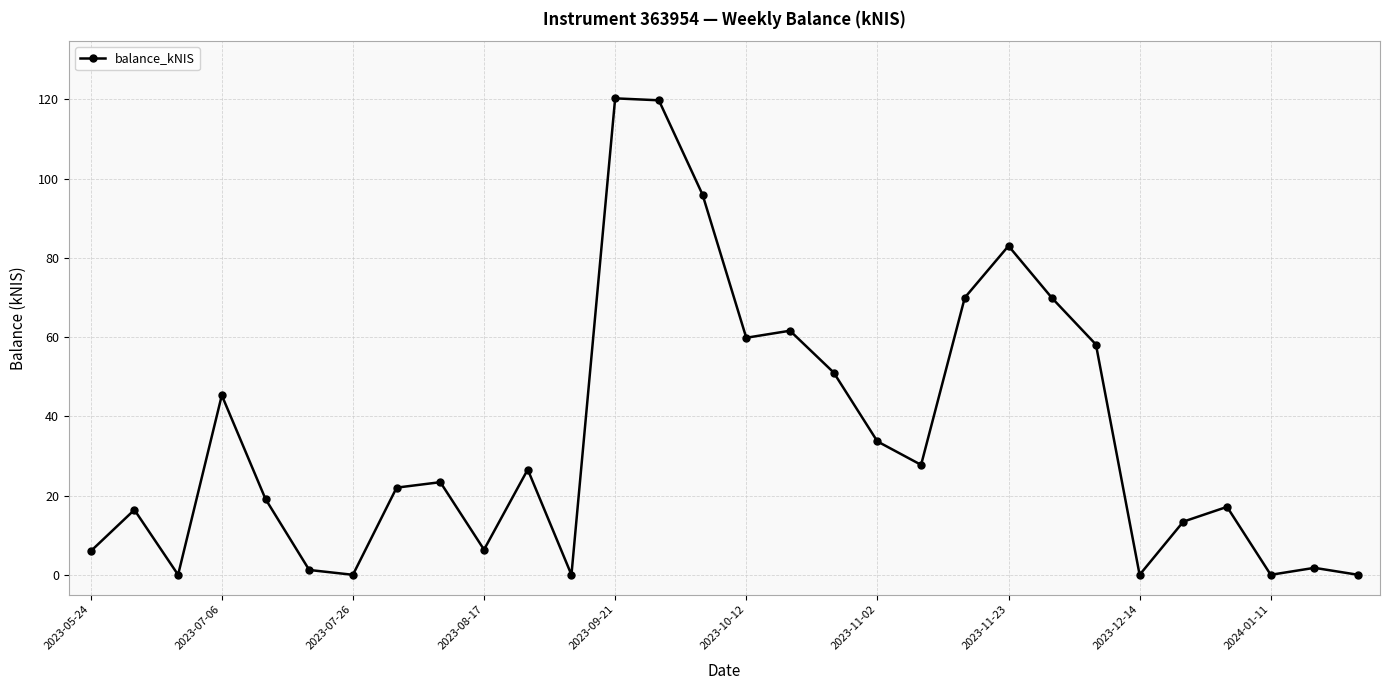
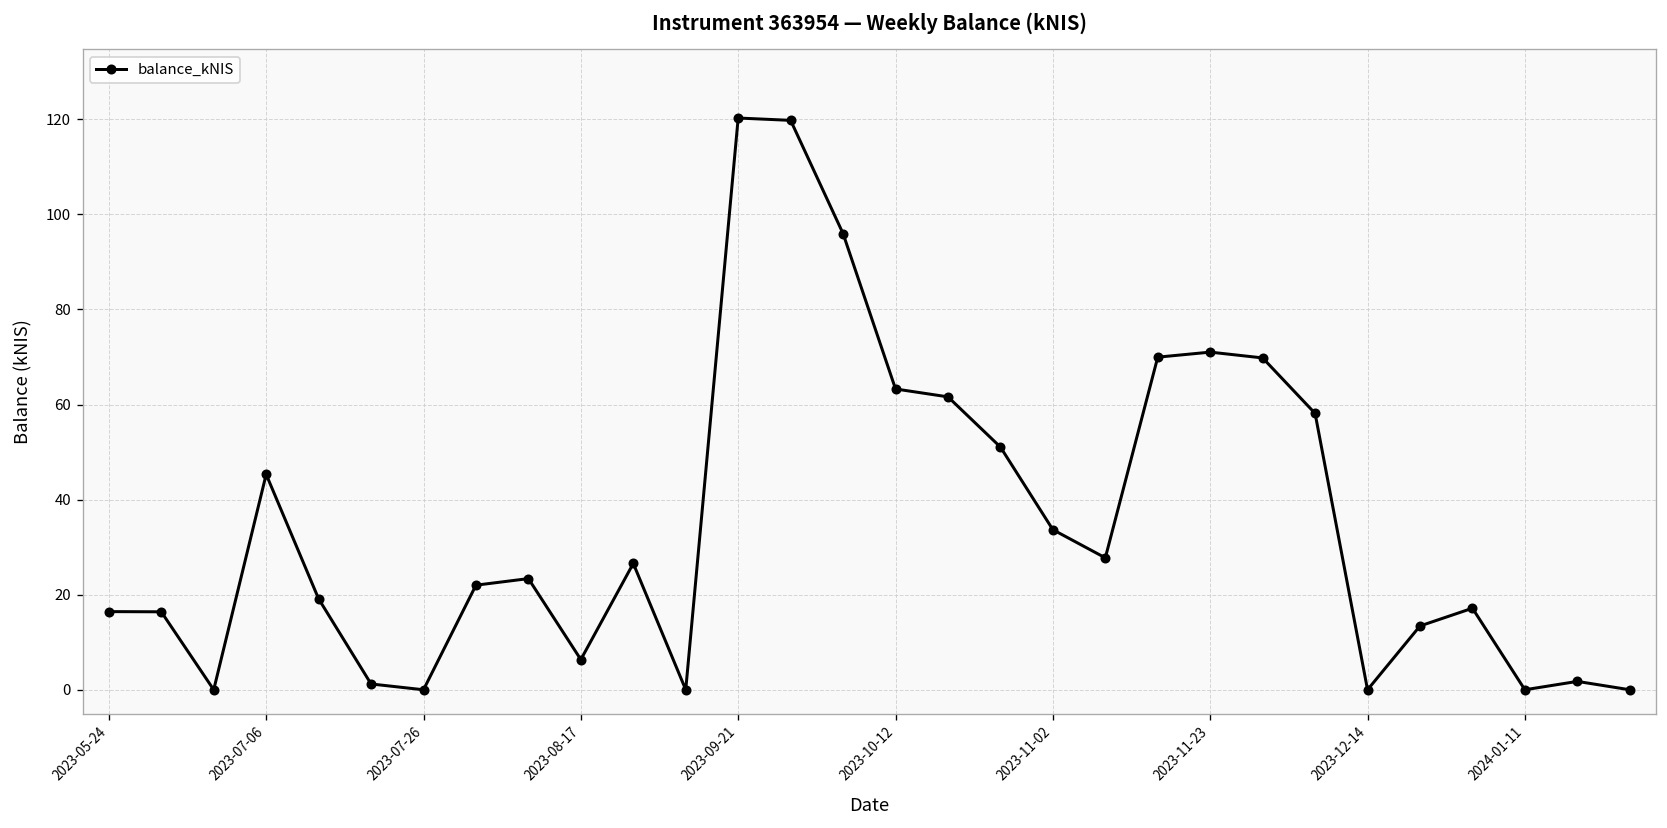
  {
-   "2023-05-24": 6,
+   "2023-05-24": 16,
    "2023-07-06": 45,
    "2023-07-26": 0,
    "2023-08-17": 6,
    "2023-09-21": 120,
-   "2023-10-12": 60,
+   "2023-10-12": 63,
    "2023-11-02": 34,
-   "2023-11-23": 83,
+   "2023-11-23": 71,
    "2023-12-14": 0,
    "2024-01-11": 0
  }
